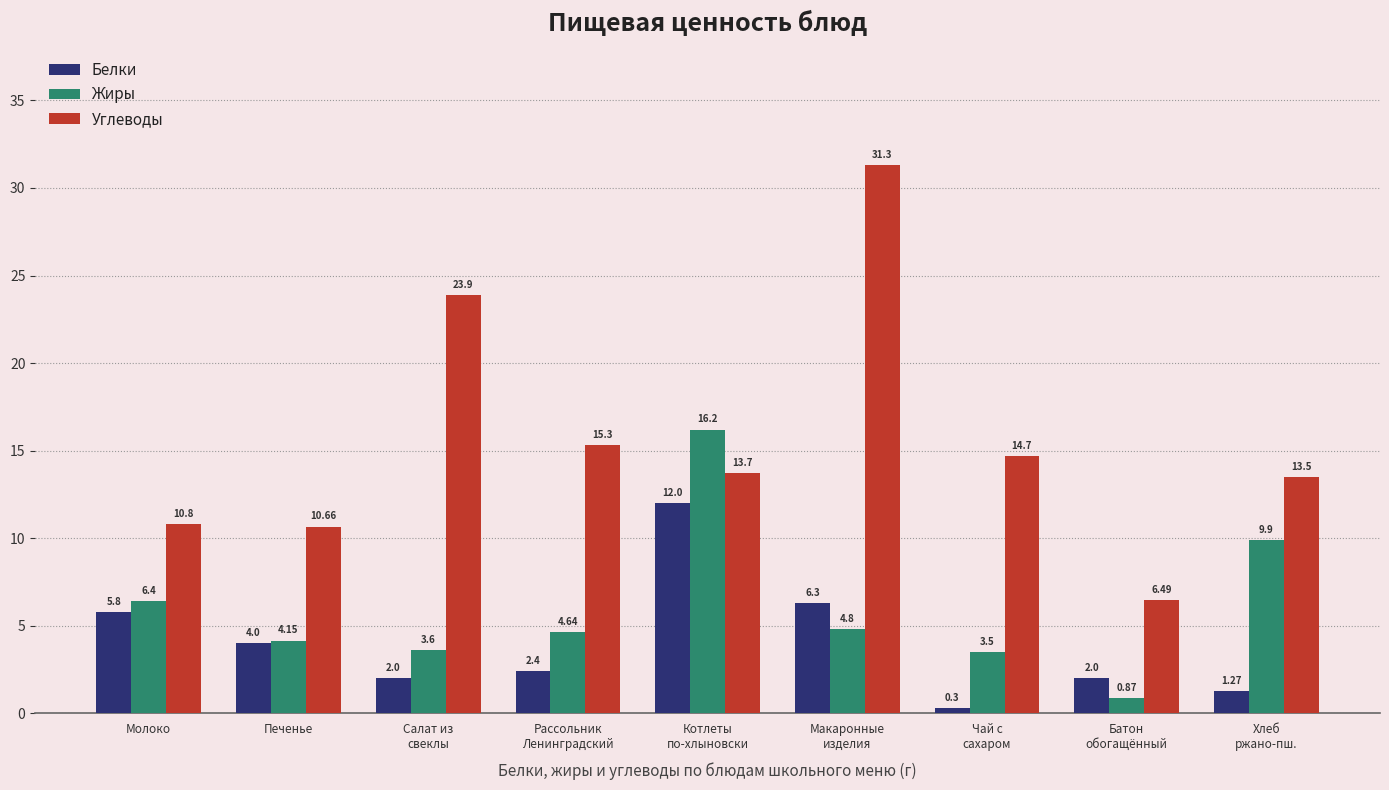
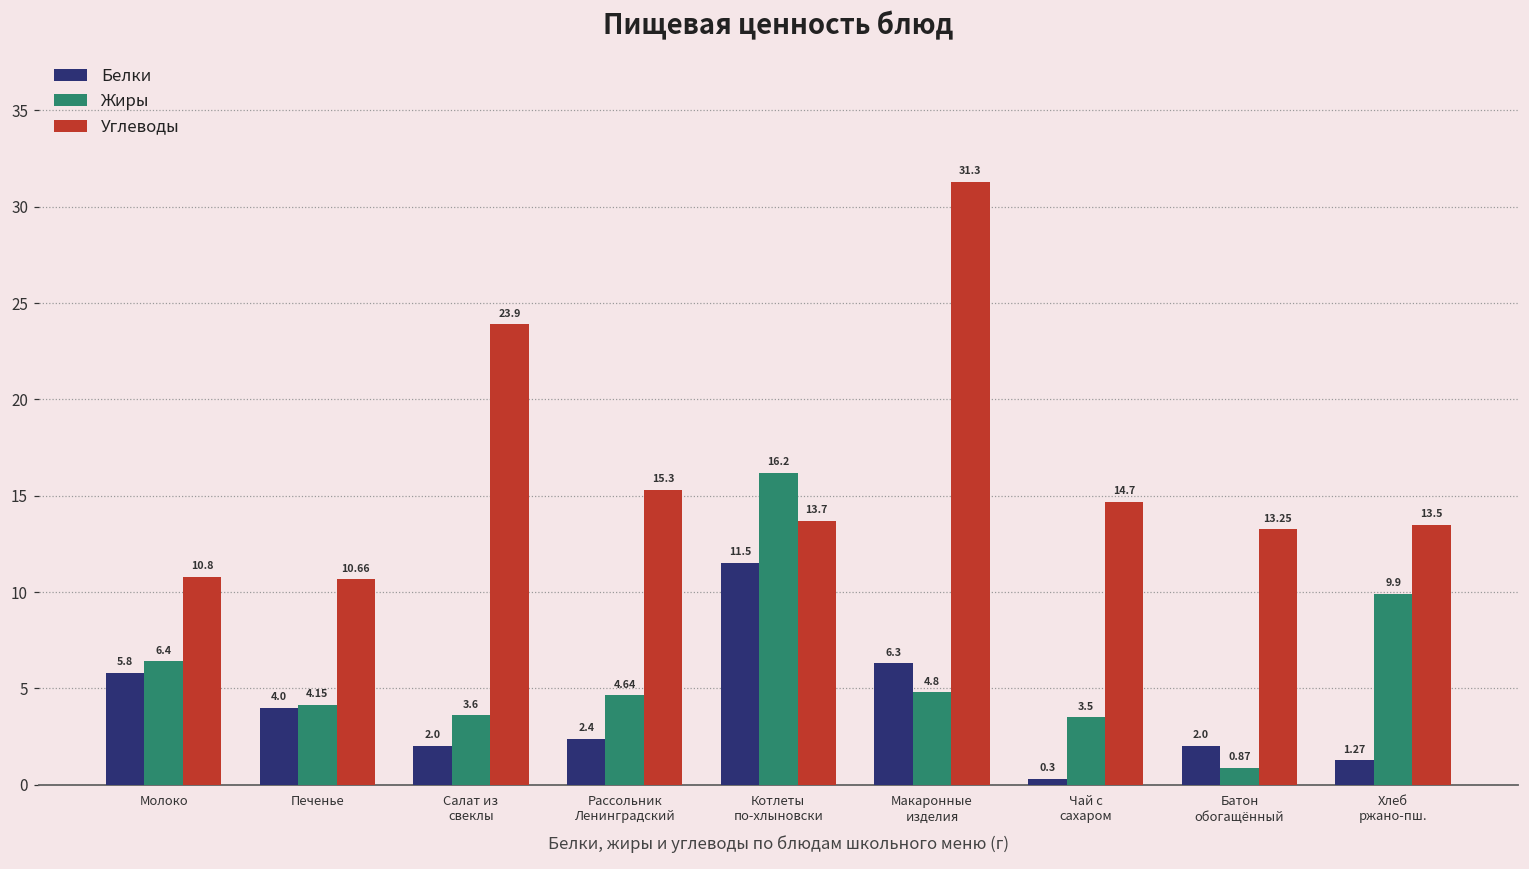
  {
    "Белки": {
      "Молоко": 5.8,
      "Печенье": 4.0,
      "Салат из свеклы": 2.0,
      "Рассольник Ленинградский": 2.4,
-     "Котлеты по-хлыновски": 12.0,
+     "Котлеты по-хлыновски": 11.5,
      "Макаронные изделия": 6.3,
      "Чай с сахаром": 0.3,
      "Батон обогащённый": 2.0,
      "Хлеб ржано-пш.": 1.27
    },
    "Жиры": {
      "Молоко": 6.4,
      "Печенье": 4.15,
      "Салат из свеклы": 3.6,
      "Рассольник Ленинградский": 4.64,
      "Котлеты по-хлыновски": 16.2,
      "Макаронные изделия": 4.8,
      "Чай с сахаром": 3.5,
      "Батон обогащённый": 0.87,
      "Хлеб ржано-пш.": 9.9
    },
    "Углеводы": {
      "Молоко": 10.8,
      "Печенье": 10.66,
      "Салат из свеклы": 23.9,
      "Рассольник Ленинградский": 15.3,
      "Котлеты по-хлыновски": 13.7,
      "Макаронные изделия": 31.3,
      "Чай с сахаром": 14.7,
-     "Батон обогащённый": 6.49,
+     "Батон обогащённый": 13.25,
      "Хлеб ржано-пш.": 13.5
    }
  }
